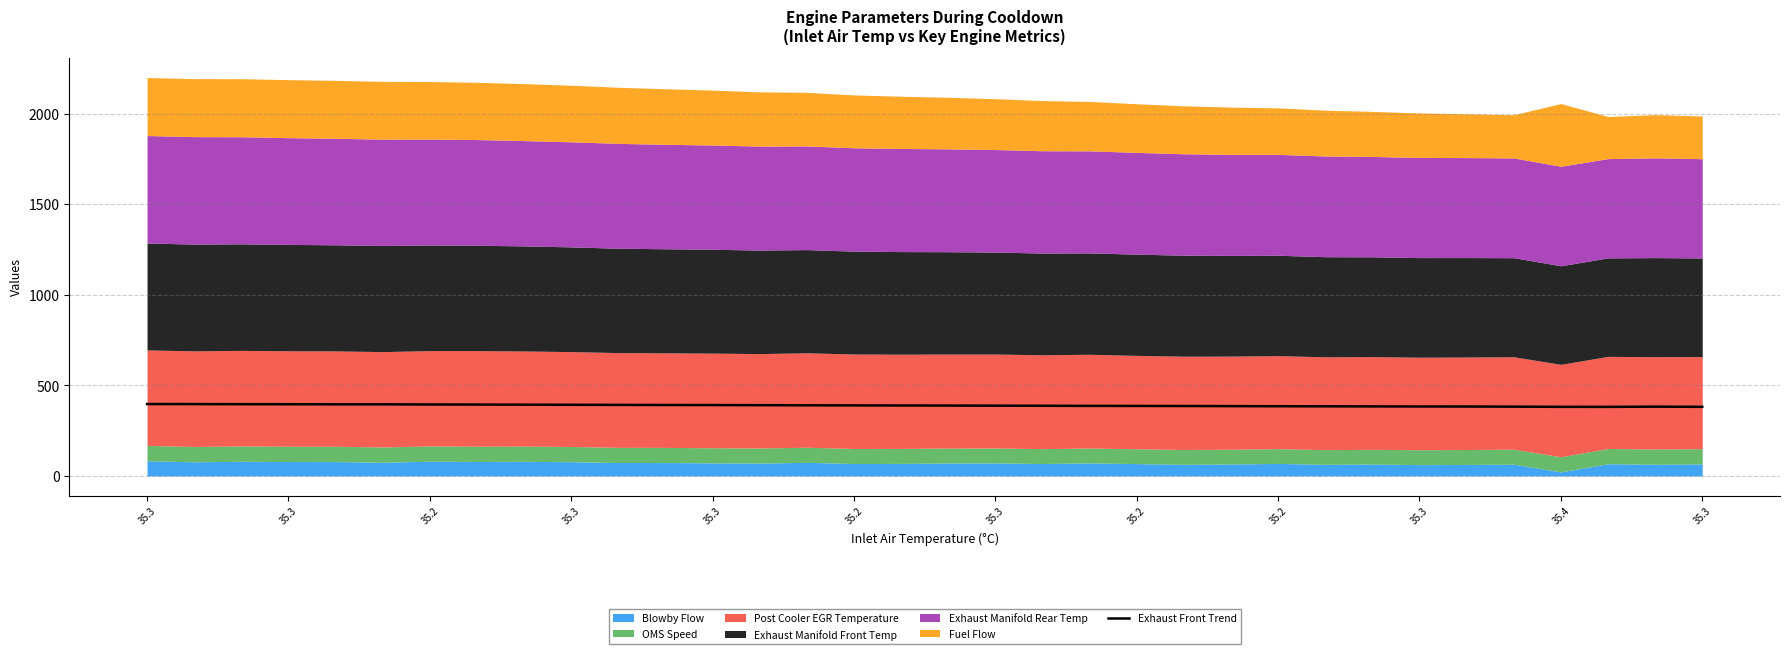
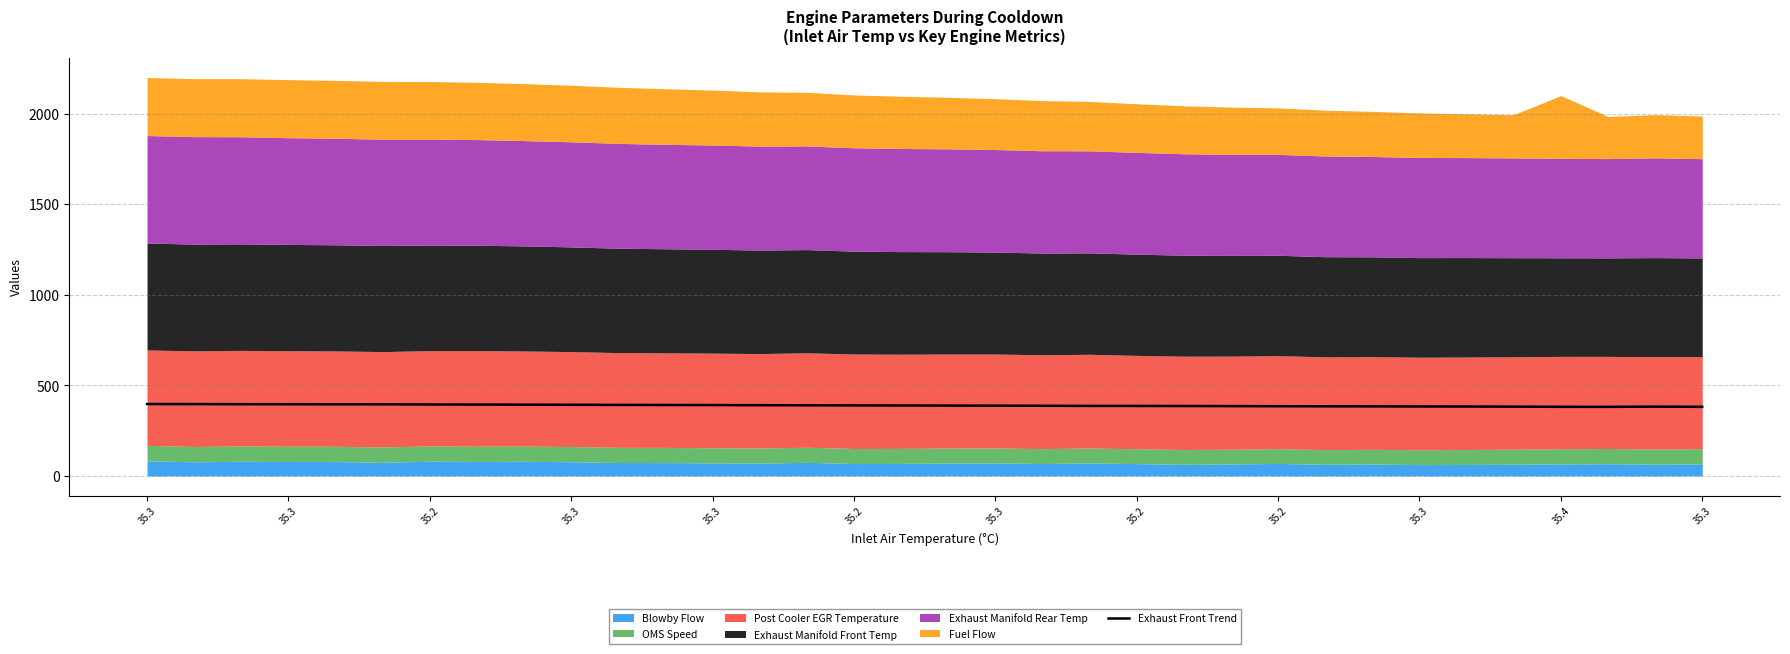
  {
    "Blowby Flow": {
-     "35.4": 20
+     "35.4": 70
    },
    "OMS Speed": {
      "35.4": 80
    },
    "Post Cooler EGR Temperature": {
      "35.4": 510
    },
    "Exhaust Manifold Rear Temp": {
      "35.4": 550
    },
    "Fuel Flow": {
      "35.4": 350
    }
  }
